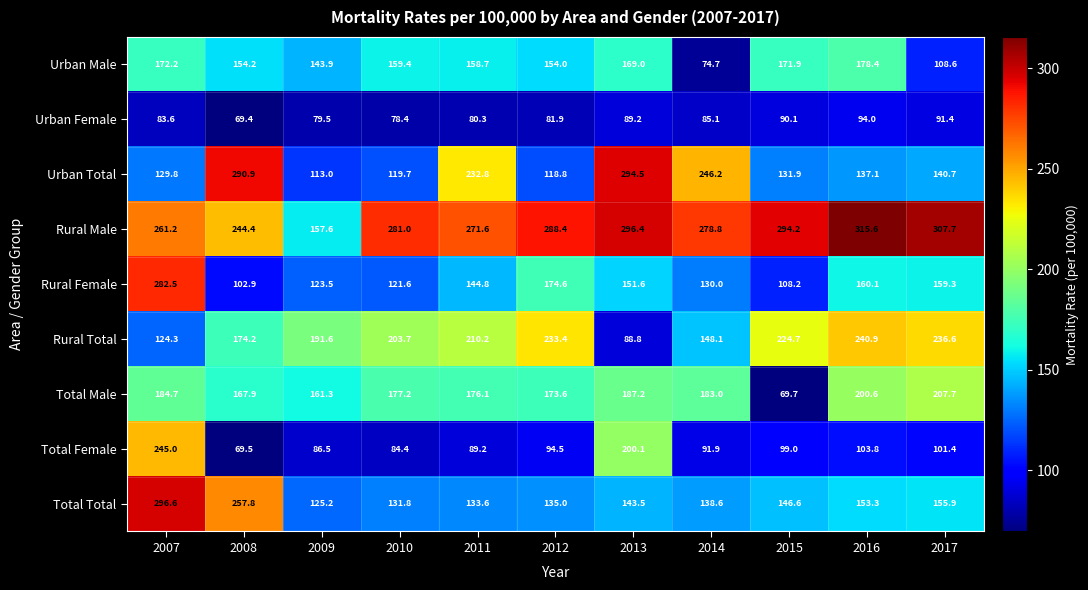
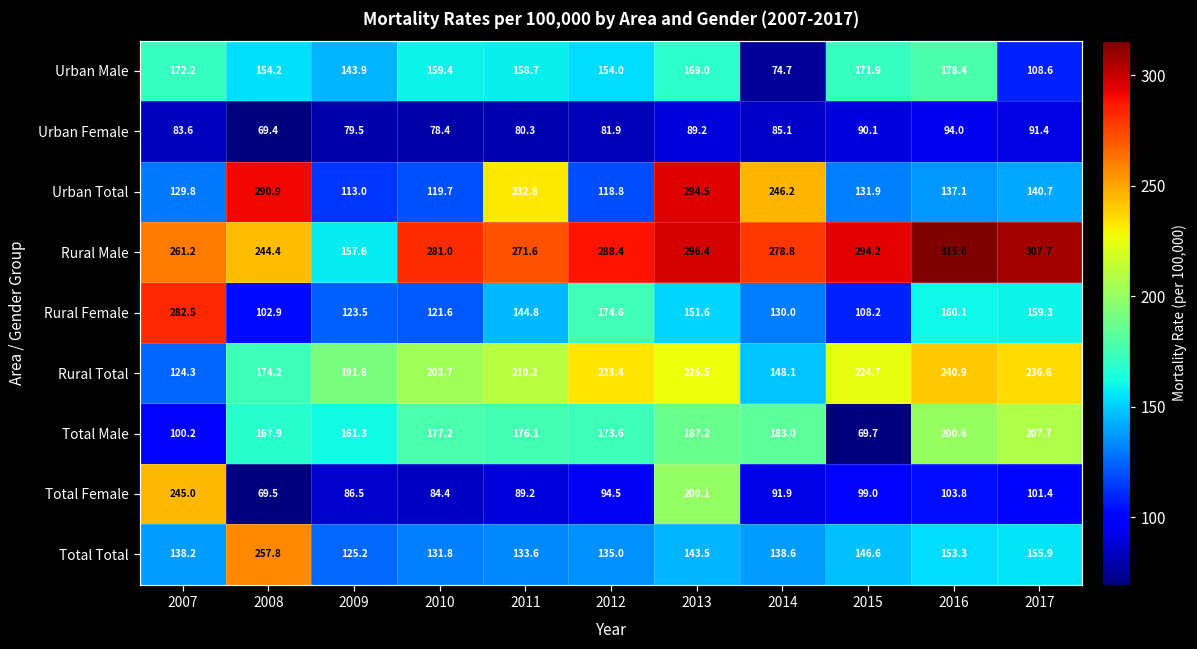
  {
    "Urban Male": {
      "2007": 172.2,
      "2008": 154.2,
      "2009": 143.9,
      "2010": 159.4,
      "2011": 158.7,
      "2012": 154.0,
      "2013": 169.0,
      "2014": 74.7,
      "2015": 171.9,
      "2016": 178.4,
      "2017": 108.6
    },
    "Urban Female": {
      "2007": 83.6,
      "2008": 69.4,
      "2009": 79.5,
      "2010": 78.4,
      "2011": 80.3,
      "2012": 81.9,
      "2013": 89.2,
      "2014": 85.1,
      "2015": 90.1,
      "2016": 94.0,
      "2017": 91.4
    },
    "Urban Total": {
      "2007": 129.8,
      "2008": 290.9,
      "2009": 113.0,
      "2010": 119.7,
      "2011": 232.8,
      "2012": 118.8,
      "2013": 294.5,
      "2014": 246.2,
      "2015": 131.9,
      "2016": 137.1,
      "2017": 140.7
    },
    "Rural Male": {
      "2007": 261.2,
      "2008": 244.4,
      "2009": 157.6,
      "2010": 281.0,
      "2011": 271.6,
      "2012": 288.4,
      "2013": 296.4,
      "2014": 278.8,
      "2015": 294.2,
      "2016": 315.6,
      "2017": 307.7
    },
    "Rural Female": {
      "2007": 282.5,
      "2008": 102.9,
      "2009": 123.5,
      "2010": 121.6,
      "2011": 144.8,
      "2012": 174.6,
      "2013": 151.6,
      "2014": 130.0,
      "2015": 108.2,
      "2016": 160.1,
      "2017": 159.3
    },
    "Rural Total": {
      "2007": 124.3,
      "2008": 174.2,
      "2009": 191.6,
      "2010": 203.7,
      "2011": 210.2,
      "2012": 233.4,
-     "2013": 88.8,
+     "2013": 226.5,
      "2014": 148.1,
      "2015": 224.7,
      "2016": 240.9,
      "2017": 236.6
    },
    "Total Male": {
-     "2007": 184.7,
+     "2007": 100.2,
      "2008": 167.9,
      "2009": 161.3,
      "2010": 177.2,
      "2011": 176.1,
      "2012": 173.6,
      "2013": 187.2,
      "2014": 183.0,
      "2015": 69.7,
      "2016": 200.6,
      "2017": 207.7
    },
    "Total Female": {
      "2007": 245.0,
      "2008": 69.5,
      "2009": 86.5,
      "2010": 84.4,
      "2011": 89.2,
      "2012": 94.5,
      "2013": 200.1,
      "2014": 91.9,
      "2015": 99.0,
      "2016": 103.8,
      "2017": 101.4
    },
    "Total Total": {
-     "2007": 296.6,
+     "2007": 138.2,
      "2008": 257.8,
      "2009": 125.2,
      "2010": 131.8,
      "2011": 133.6,
      "2012": 135.0,
      "2013": 143.5,
      "2014": 138.6,
      "2015": 146.6,
      "2016": 153.3,
      "2017": 155.9
    }
  }
